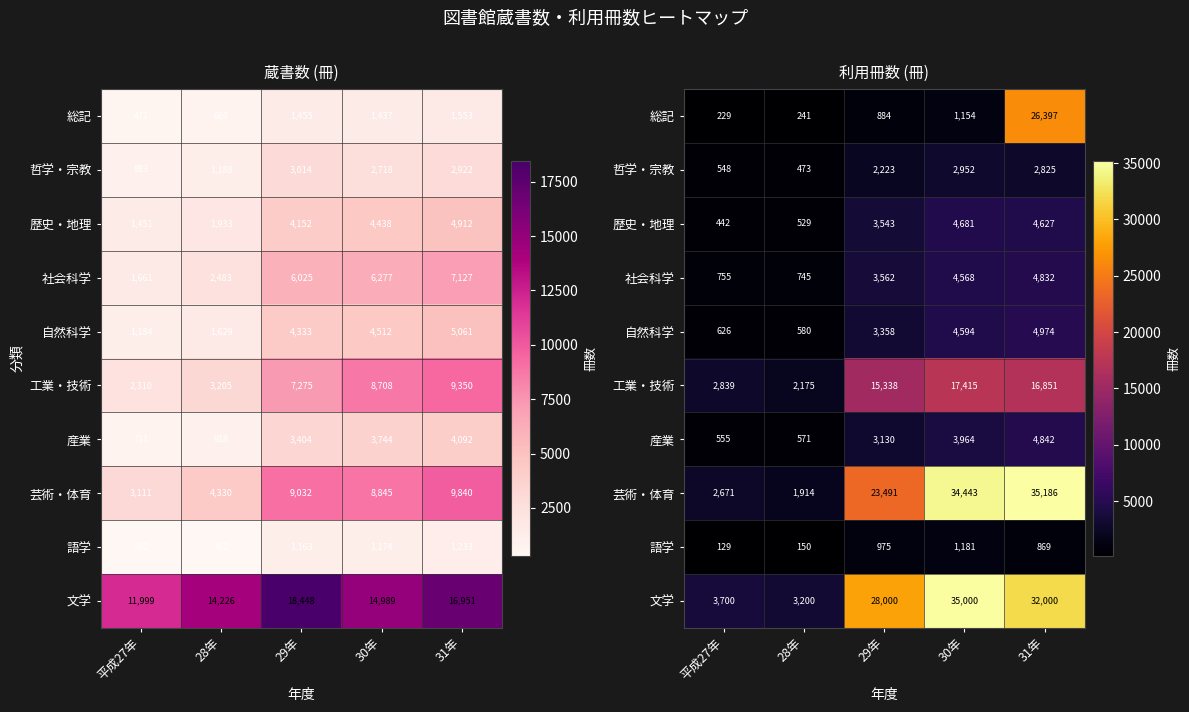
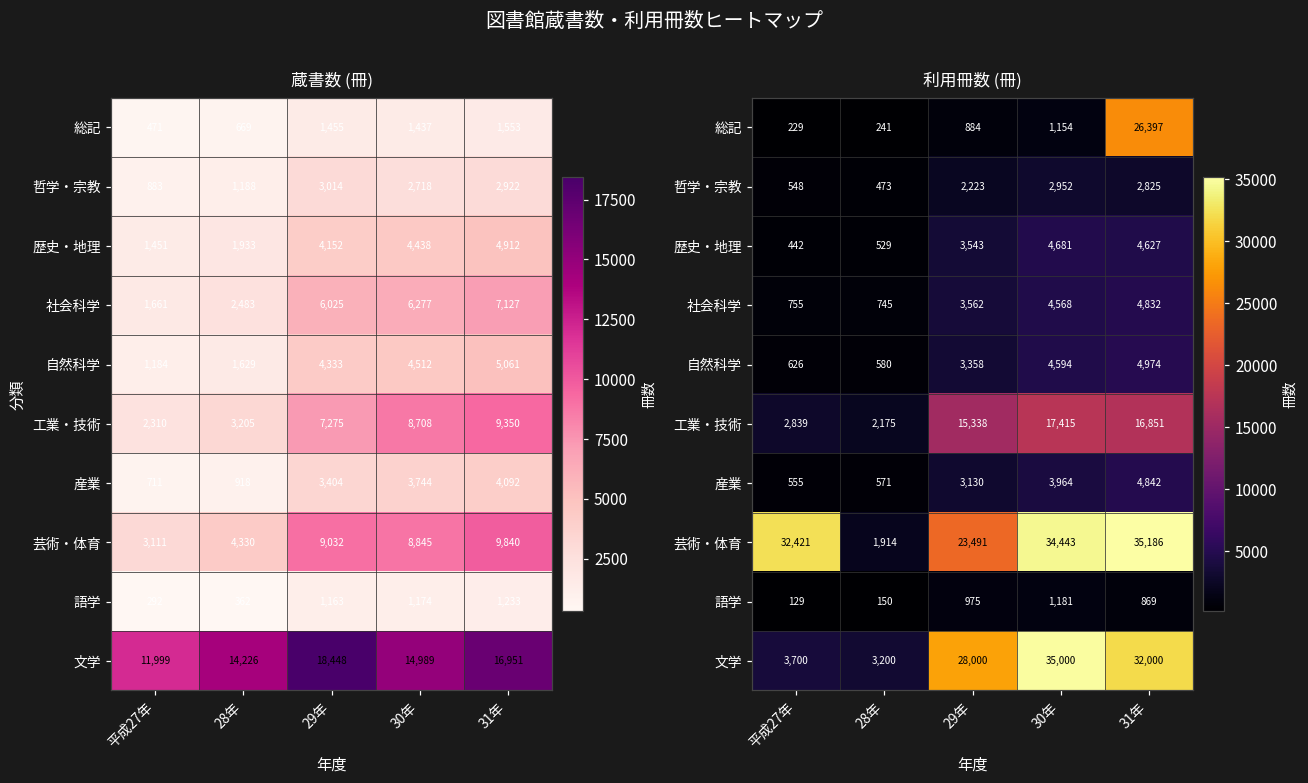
  {
    "蔵書数 (冊)": {
      "歴史・地理": {
        "29年": "4,152",
        "30年": "4,438",
        "31年": "4,912"
      },
      "社会科学": {
        "29年": "6,025",
        "30年": "6,277",
        "31年": "7,127"
      },
      "自然科学": {
        "29年": "4,333",
        "30年": "4,512",
        "31年": "5,061"
      },
      "工業・技術": {
        "29年": "7,275",
        "30年": "8,708",
        "31年": "9,350"
      },
      "産業": {
        "30年": "3,744",
        "31年": "4,092"
      },
      "芸術・体育": {
        "28年": "4,330",
        "29年": "9,032",
        "30年": "8,845",
        "31年": "9,840"
      },
      "文学": {
        "平成27年": "11,999",
        "28年": "14,226",
        "29年": "18,448",
        "30年": "14,989",
        "31年": "16,951"
      }
    },
    "利用冊数 (冊)": {
      "総記": {
        "平成27年": "229",
        "28年": "241",
        "29年": "884",
        "30年": "1,154",
        "31年": "26,397"
      },
      "哲学・宗教": {
        "平成27年": "548",
        "28年": "473",
        "29年": "2,223",
        "30年": "2,952",
        "31年": "2,825"
      },
      "歴史・地理": {
        "平成27年": "442",
        "28年": "529",
        "29年": "3,543",
        "30年": "4,681",
        "31年": "4,627"
      },
      "社会科学": {
        "平成27年": "755",
        "28年": "745",
        "29年": "3,562",
        "30年": "4,568",
        "31年": "4,832"
      },
      "自然科学": {
        "平成27年": "626",
        "28年": "580",
        "29年": "3,358",
        "30年": "4,594",
        "31年": "4,974"
      },
      "工業・技術": {
        "平成27年": "2,839",
        "28年": "2,175",
        "29年": "15,338",
        "30年": "17,415",
        "31年": "16,851"
      },
      "産業": {
        "平成27年": "555",
        "28年": "571",
        "29年": "3,130",
        "30年": "3,964",
        "31年": "4,842"
      },
      "芸術・体育": {
-       "平成27年": "2,671",
+       "平成27年": "32,421",
        "28年": "1,914",
        "29年": "23,491",
        "30年": "34,443",
        "31年": "35,186"
      },
      "語学": {
        "平成27年": "129",
        "28年": "150",
        "29年": "975",
        "30年": "1,181",
        "31年": "869"
      },
      "文学": {
        "平成27年": "3,700",
        "28年": "3,200",
        "29年": "28,000",
        "30年": "35,000",
        "31年": "32,000"
      }
    }
  }
